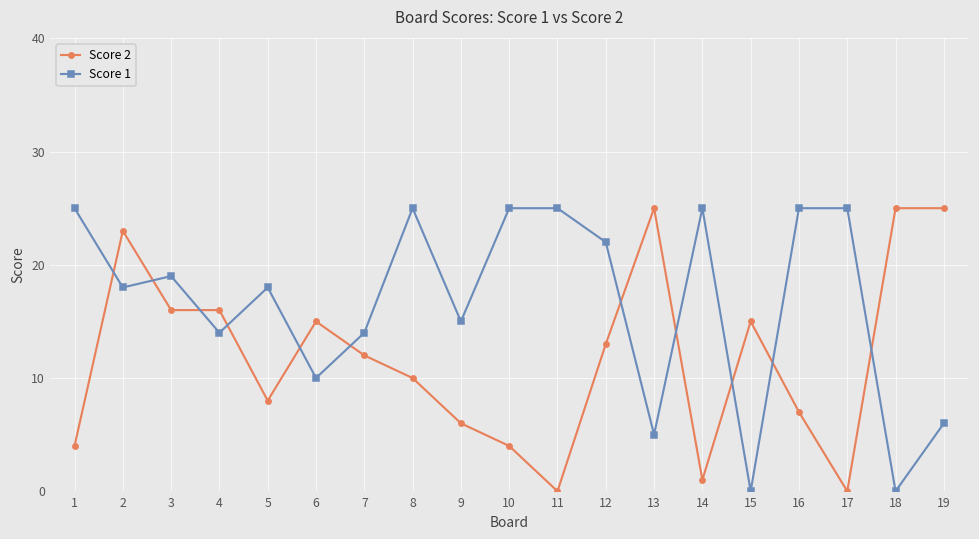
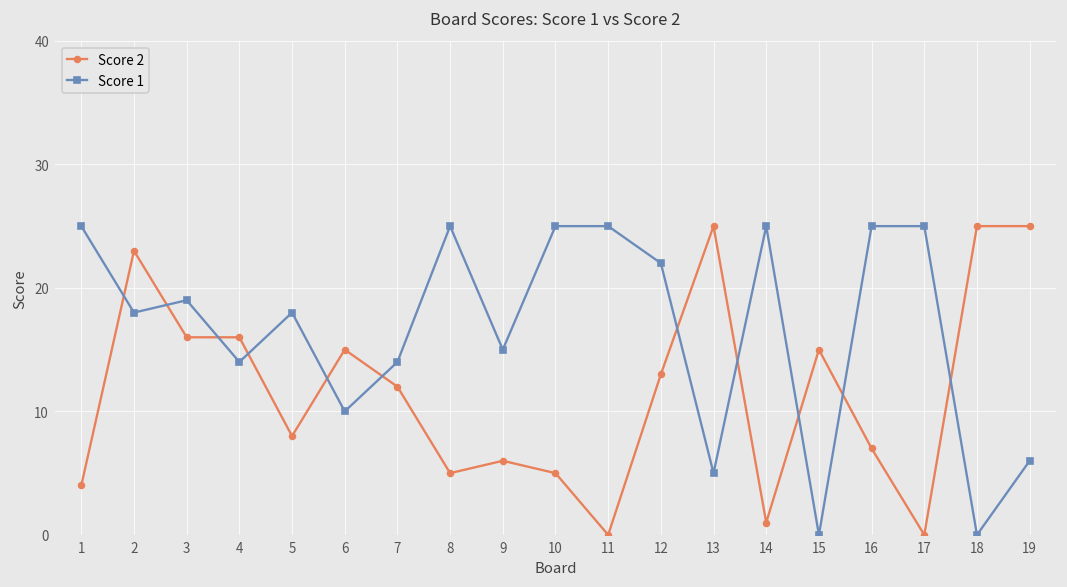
  {
    "Score 2": {
      "1": 4,
      "2": 23,
      "3": 16,
      "4": 16,
      "5": 8,
      "6": 15,
      "7": 12,
-     "8": 10,
+     "8": 5,
      "9": 6,
-     "10": 4,
+     "10": 5,
      "11": 0,
      "12": 13,
      "13": 25,
      "14": 1,
      "15": 15,
      "16": 7,
      "17": 0,
      "18": 25,
      "19": 25
    },
    "Score 1": {
      "1": 25,
      "2": 18,
      "3": 19,
      "4": 14,
      "5": 18,
      "6": 10,
      "7": 14,
      "8": 25,
      "9": 15,
      "10": 25,
      "11": 25,
      "12": 22,
      "13": 5,
      "14": 25,
      "15": 0,
      "16": 25,
      "17": 25,
      "18": 0,
      "19": 6
    }
  }
